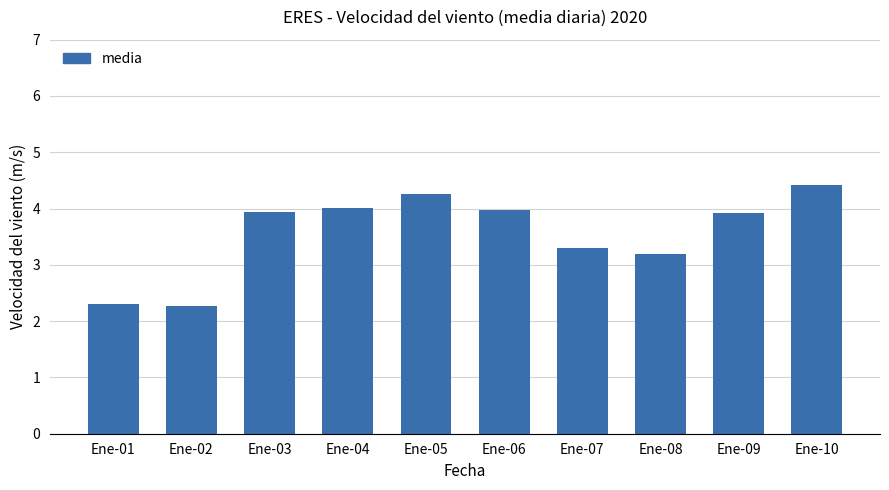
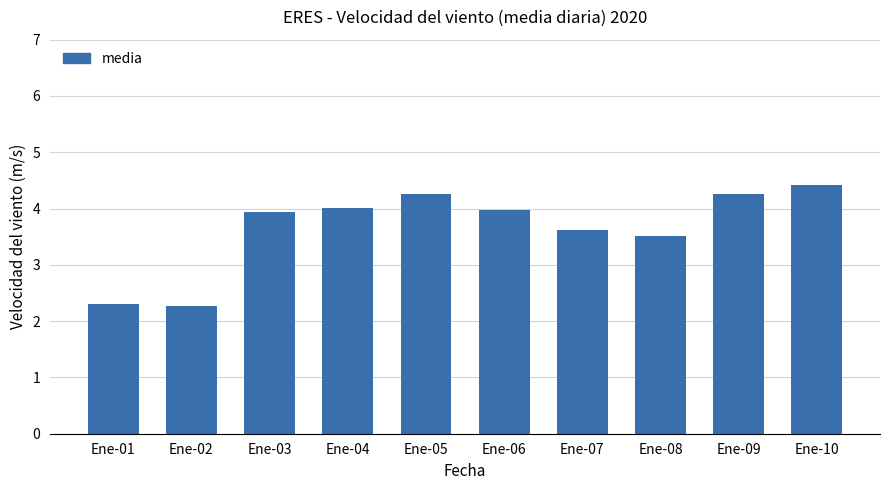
  {
    "Ene-01": 2.3,
    "Ene-02": 2.3,
    "Ene-03": 3.9,
    "Ene-04": 4.0,
    "Ene-05": 4.3,
    "Ene-06": 4.0,
-   "Ene-07": 3.3,
-   "Ene-08": 3.2,
-   "Ene-09": 3.9,
+   "Ene-07": 3.6,
+   "Ene-08": 3.5,
+   "Ene-09": 4.3,
    "Ene-10": 4.4
  }
